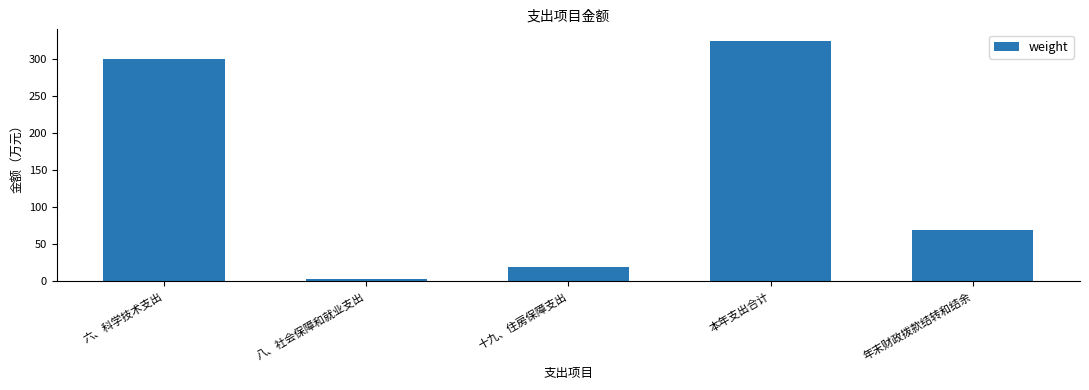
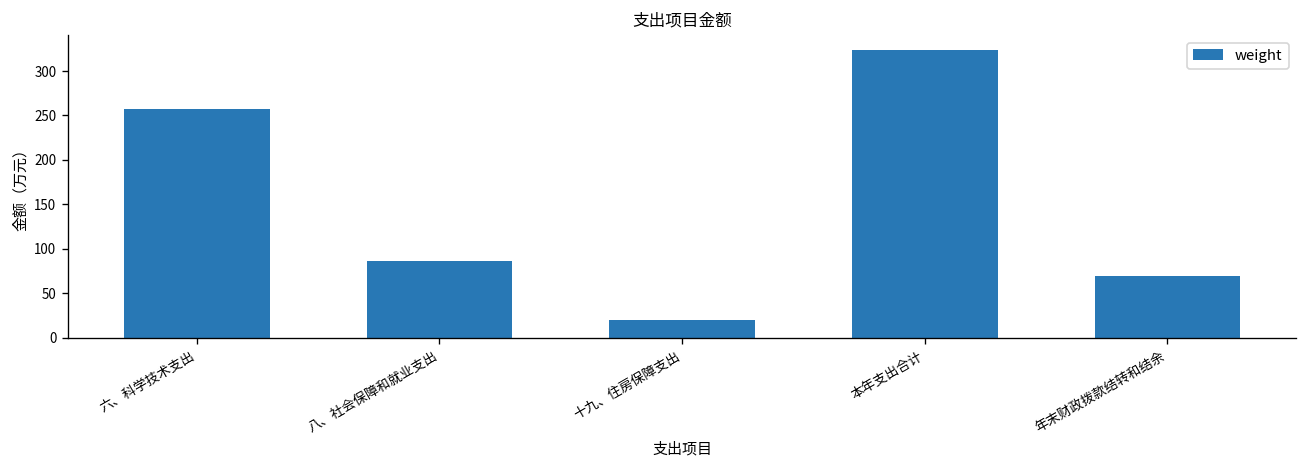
  {
-   "六、科学技术支出": 300,
-   "八、社会保障和就业支出": 0,
+   "六、科学技术支出": 260,
+   "八、社会保障和就业支出": 90,
    "十九、住房保障支出": 20,
    "本年支出合计": 320,
    "年末财政拨款结转和结余": 70
  }
